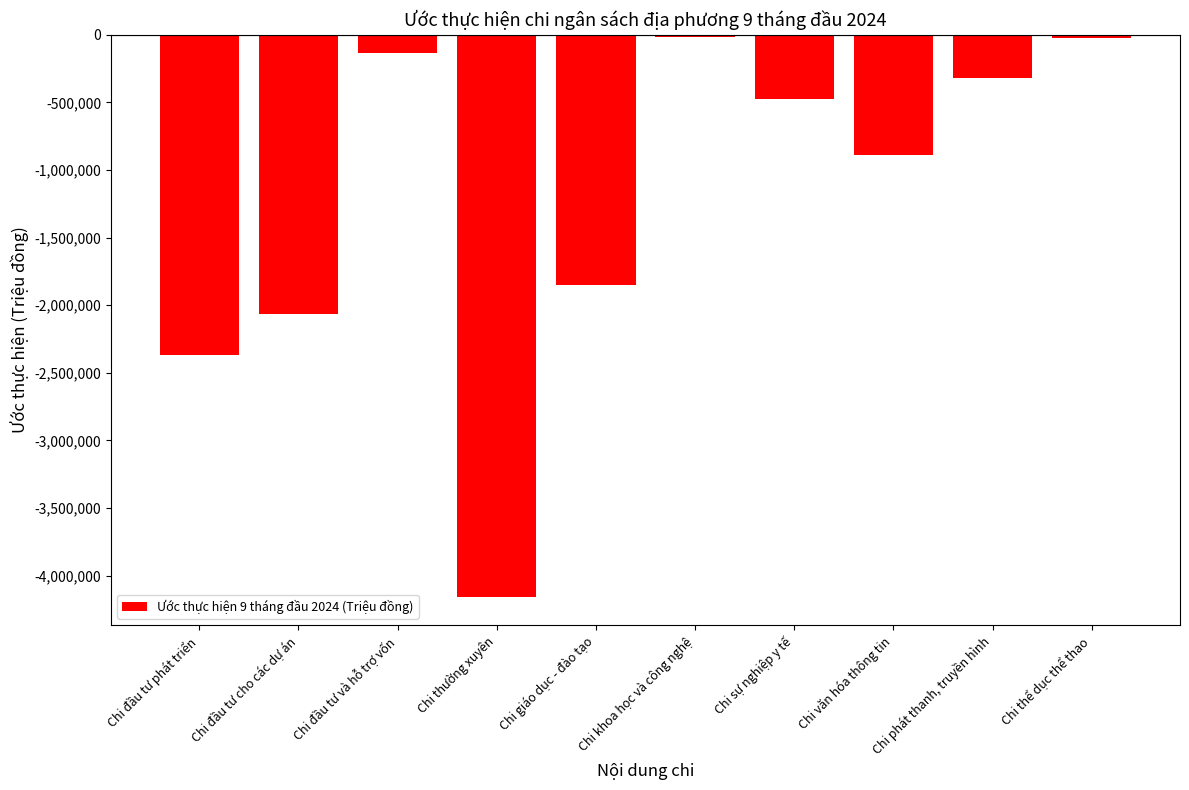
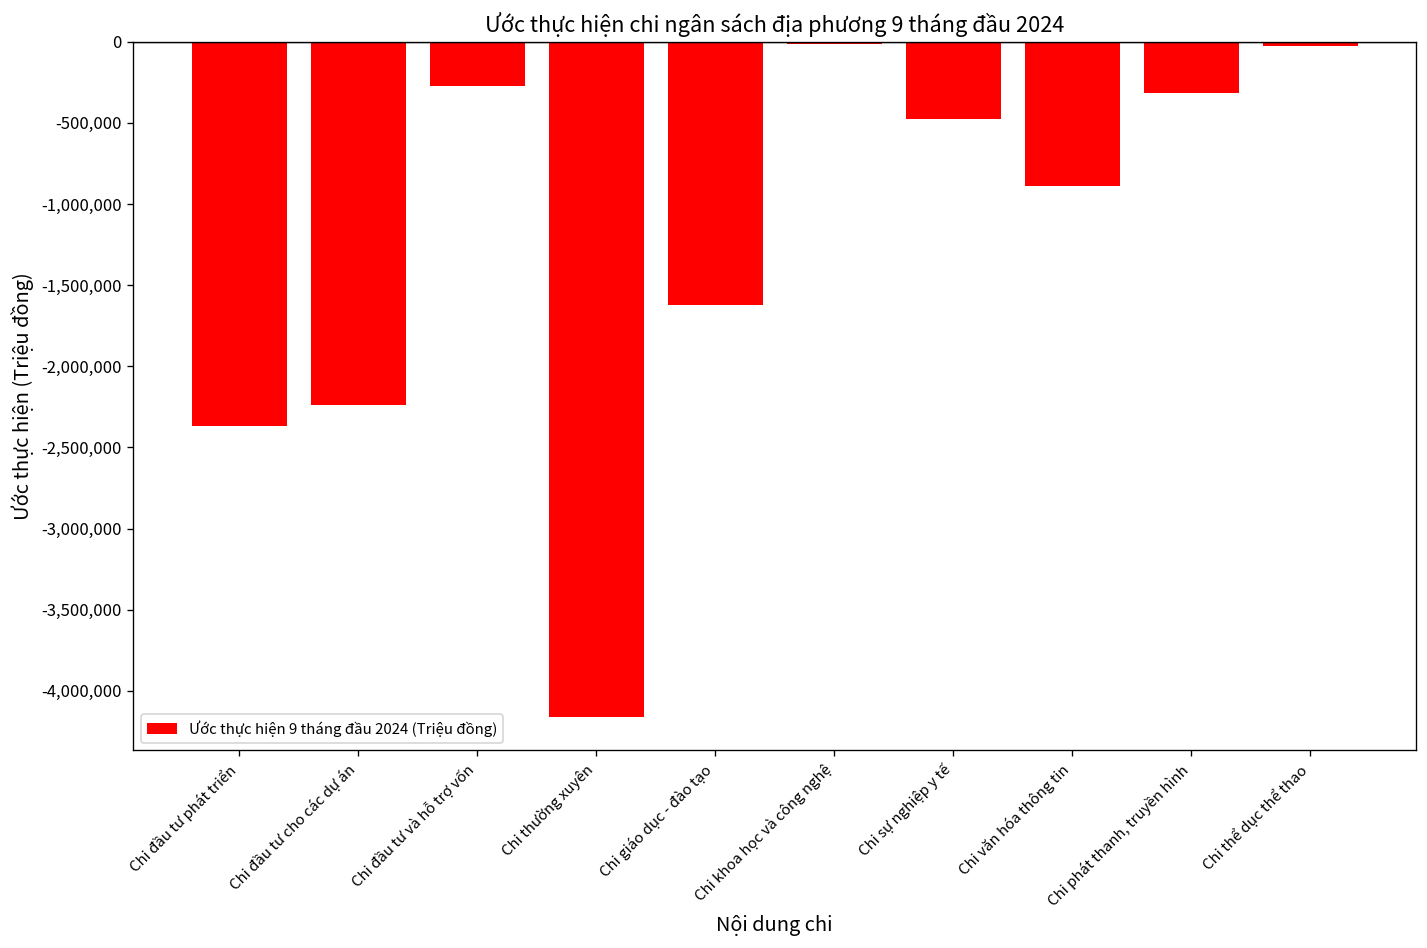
  {
    "Chi đầu tư phát triển": "-2,370,000",
-   "Chi đầu tư cho các dự án": "-2,070,000",
-   "Chi đầu tư và hỗ trợ vốn": "-130,000",
+   "Chi đầu tư cho các dự án": "-2,240,000",
+   "Chi đầu tư và hỗ trợ vốn": "-270,000",
    "Chi thường xuyên": "-4,160,000",
-   "Chi giáo dục - đào tạo": "-1,850,000",
+   "Chi giáo dục - đào tạo": "-1,620,000",
    "Chi sự nghiệp y tế": "-480,000",
    "Chi văn hóa thông tin": "-890,000",
    "Chi phát thanh, truyền hình": "-320,000",
    "Chi thể dục thể thao": "-20,000"
  }
